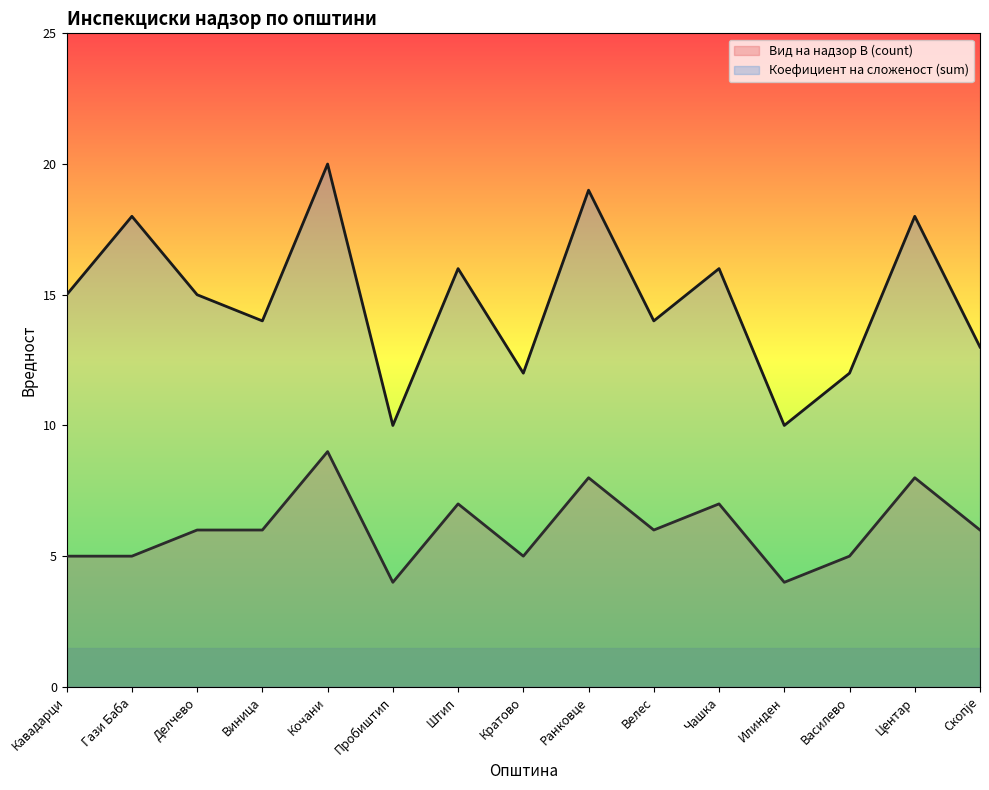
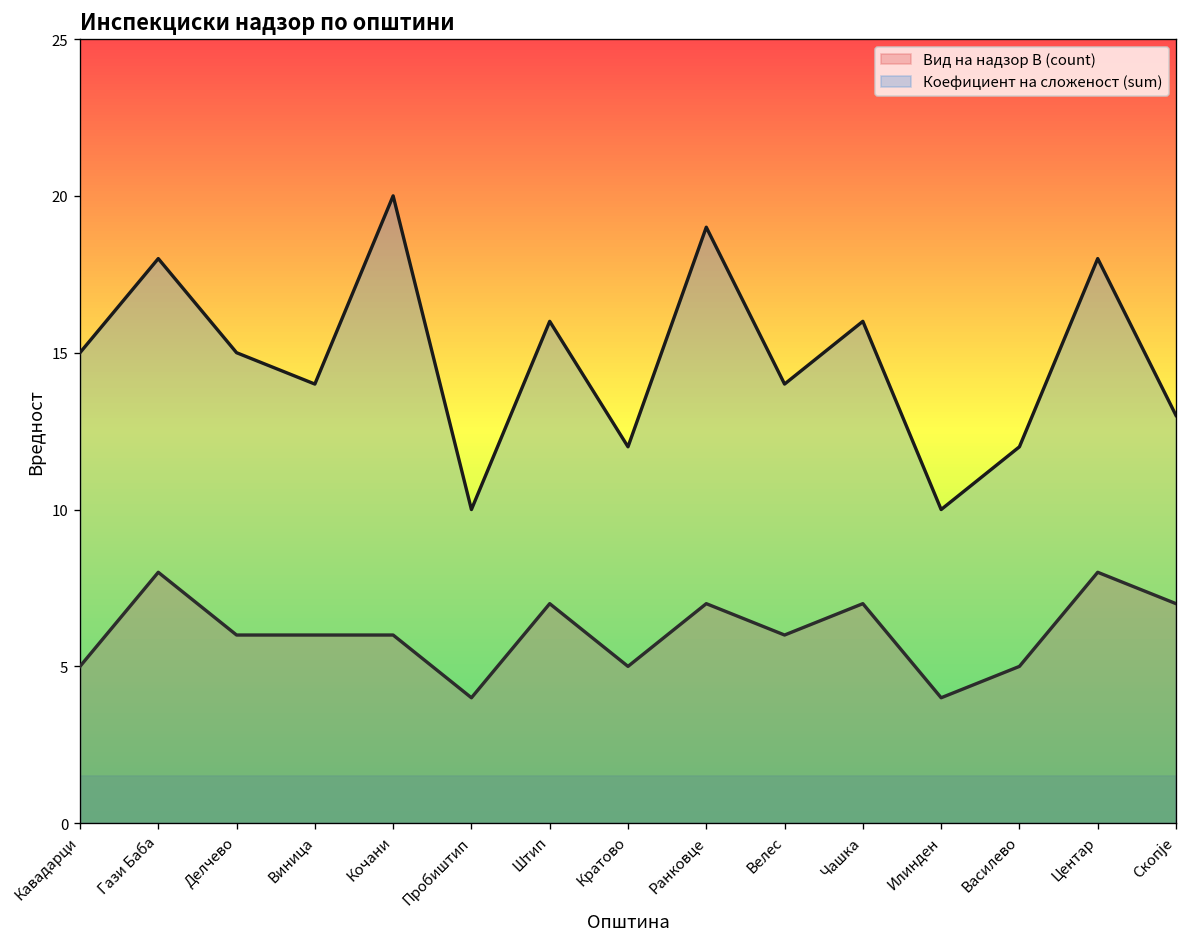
  {
    "Вид на надзор В (count)": {
      "Кавадарци": 5,
-     "Гази Баба": 5,
+     "Гази Баба": 8,
      "Делчево": 6,
      "Виница": 6,
-     "Кочани": 9,
+     "Кочани": 6,
      "Пробиштип": 4,
      "Штип": 7,
      "Кратово": 5,
-     "Ранковце": 8,
+     "Ранковце": 7,
      "Велес": 6,
      "Чашка": 7,
      "Илинден": 4,
      "Василево": 5,
      "Центар": 8,
-     "Скопје": 6
+     "Скопје": 7
    },
    "Коефициент на сложеност (sum)": {
      "Кавадарци": 15,
      "Гази Баба": 18,
      "Делчево": 15,
      "Виница": 14,
      "Кочани": 20,
      "Пробиштип": 10,
      "Штип": 16,
      "Кратово": 12,
      "Ранковце": 19,
      "Велес": 14,
      "Чашка": 16,
      "Илинден": 10,
      "Василево": 12,
      "Центар": 18,
      "Скопје": 13
    }
  }
